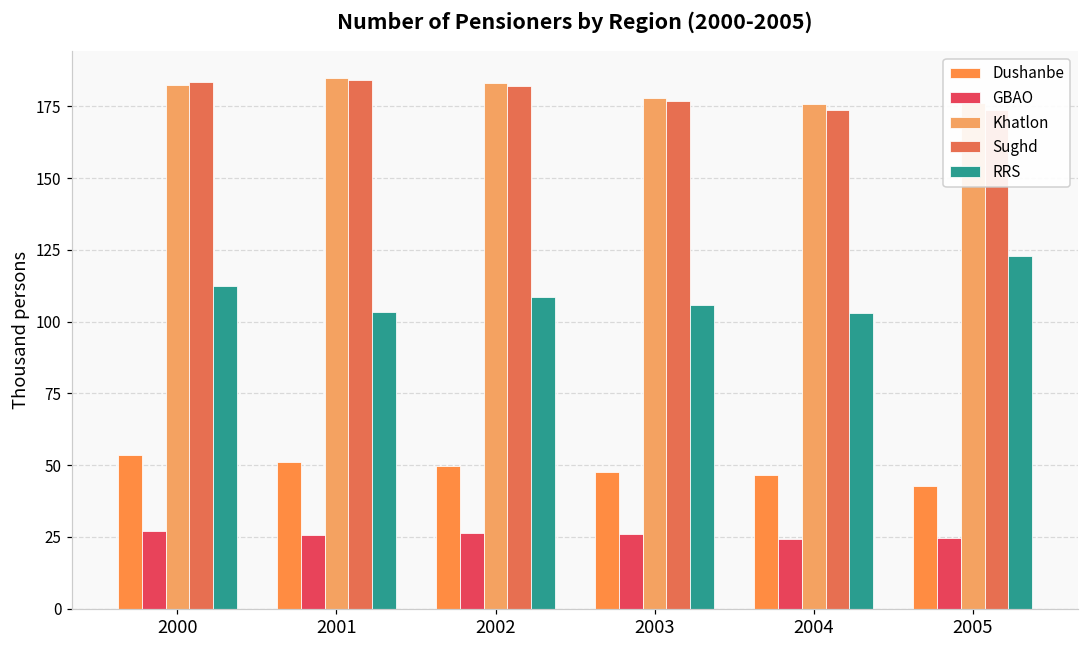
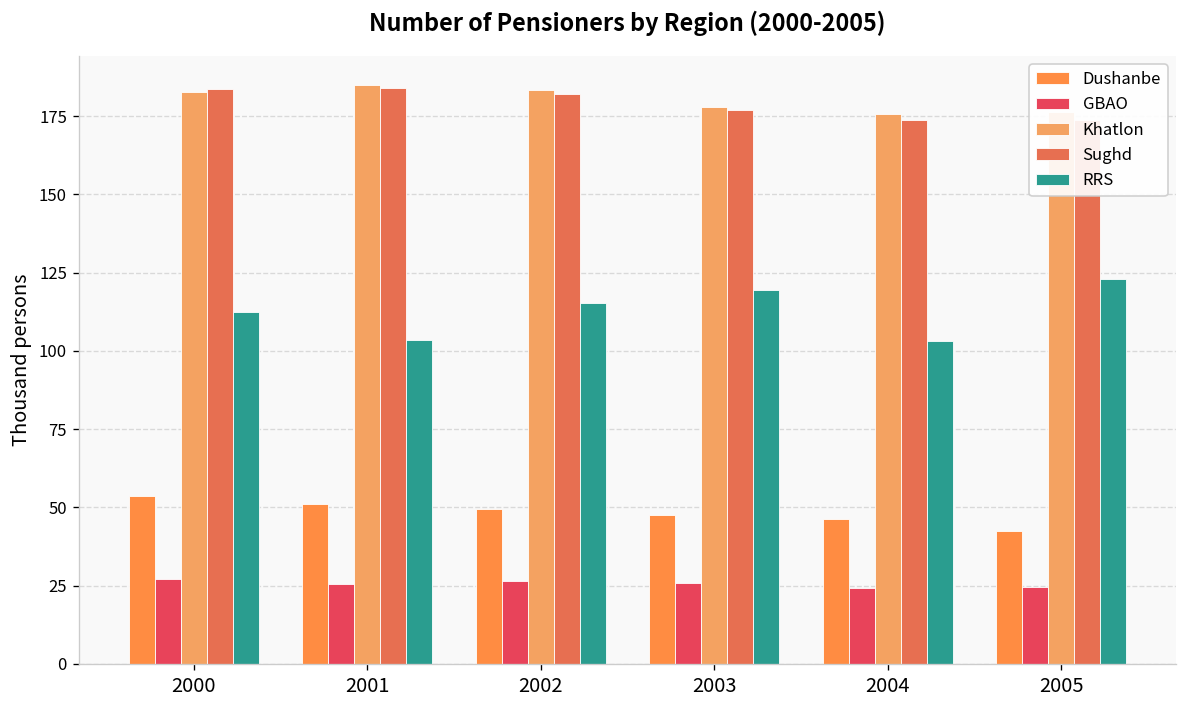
  {
    "RRS": {
      "2000": 113,
      "2001": 104,
-     "2002": 109,
-     "2003": 106,
+     "2002": 115,
+     "2003": 119,
      "2004": 103,
      "2005": 123
    }
  }
